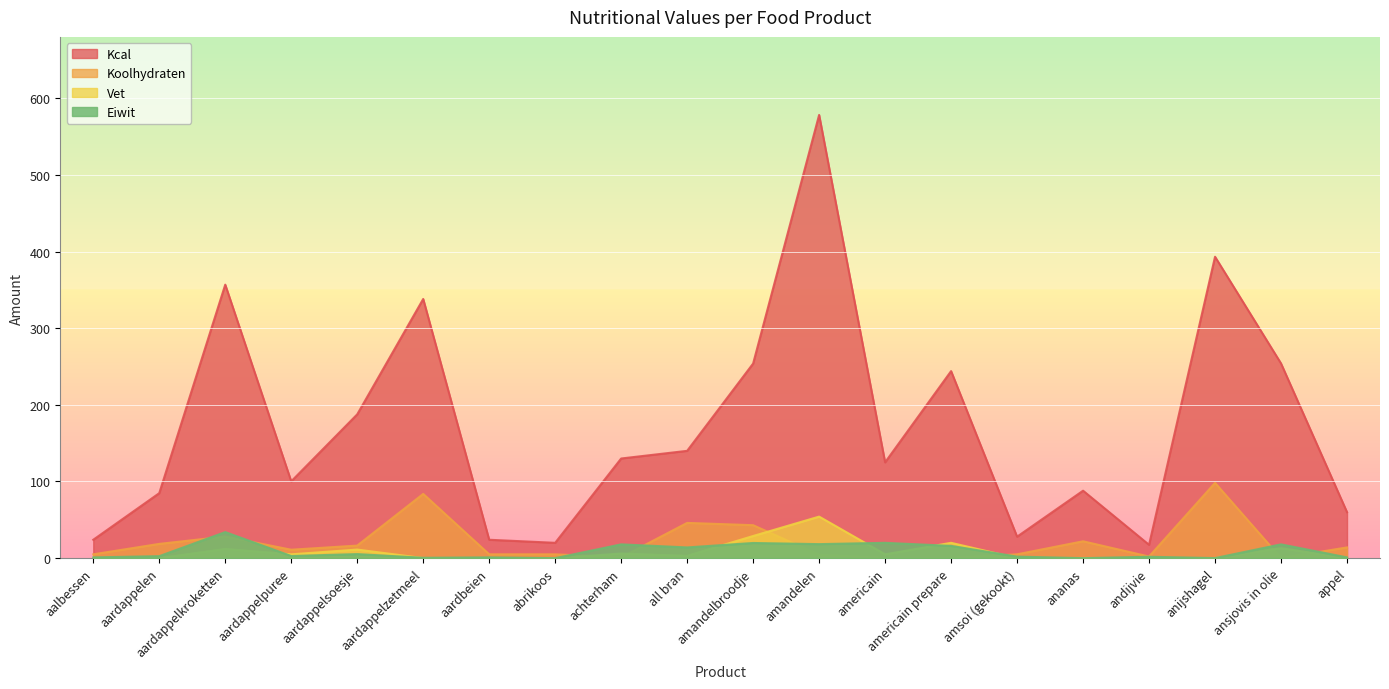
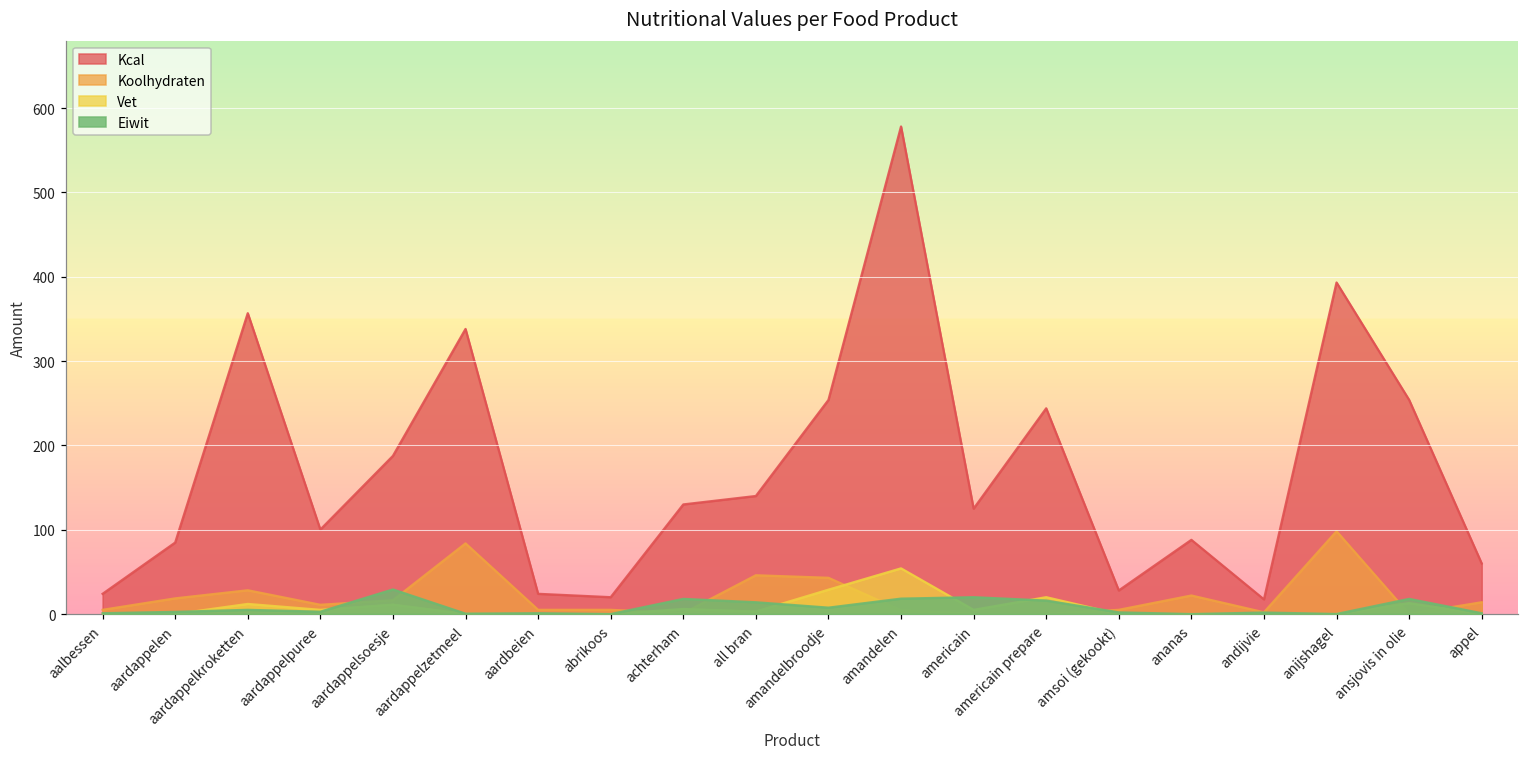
  {
    "Kcal": {
      "aalbessen": 20,
      "aardappelen": 80,
      "aardappelkroketten": 360,
      "aardappelpuree": 100,
      "aardappelsoesje": 190,
      "aardappelzetmeel": 340,
      "aardbeien": 20,
      "abrikoos": 20,
      "achterham": 130,
      "all bran": 140,
      "amandelbroodje": 250,
      "amandelen": 580,
      "americain": 130,
      "americain prepare": 240,
      "amsoi (gekookt)": 30,
      "ananas": 90,
      "andijvie": 20,
      "anijshagel": 390,
      "ansjovis in olie": 250,
      "appel": 60
    },
    "Eiwit": {
-     "aardappelkroketten": 30,
-     "aardappelsoesje": 10,
+     "aardappelkroketten": 10,
+     "aardappelsoesje": 30,
      "achterham": 20,
      "all bran": 10,
-     "amandelbroodje": 20,
+     "amandelbroodje": 10,
      "amandelen": 20,
      "americain": 20,
      "americain prepare": 20,
      "ansjovis in olie": 20
    }
  }
